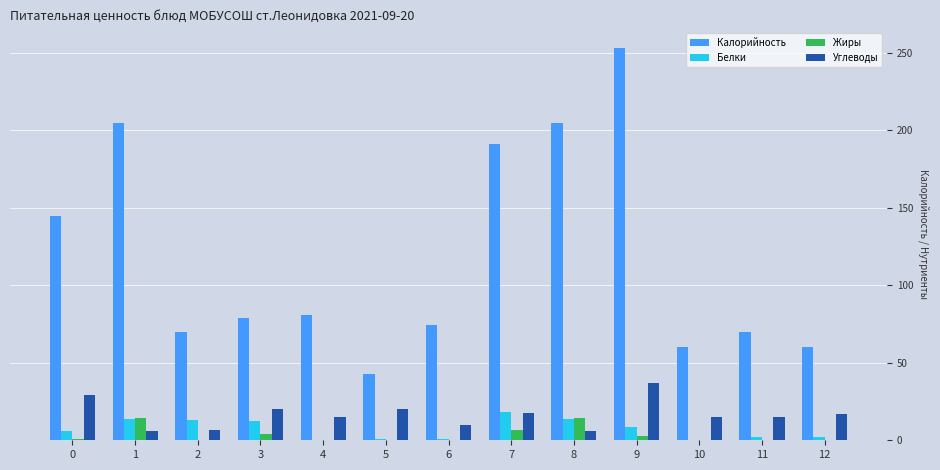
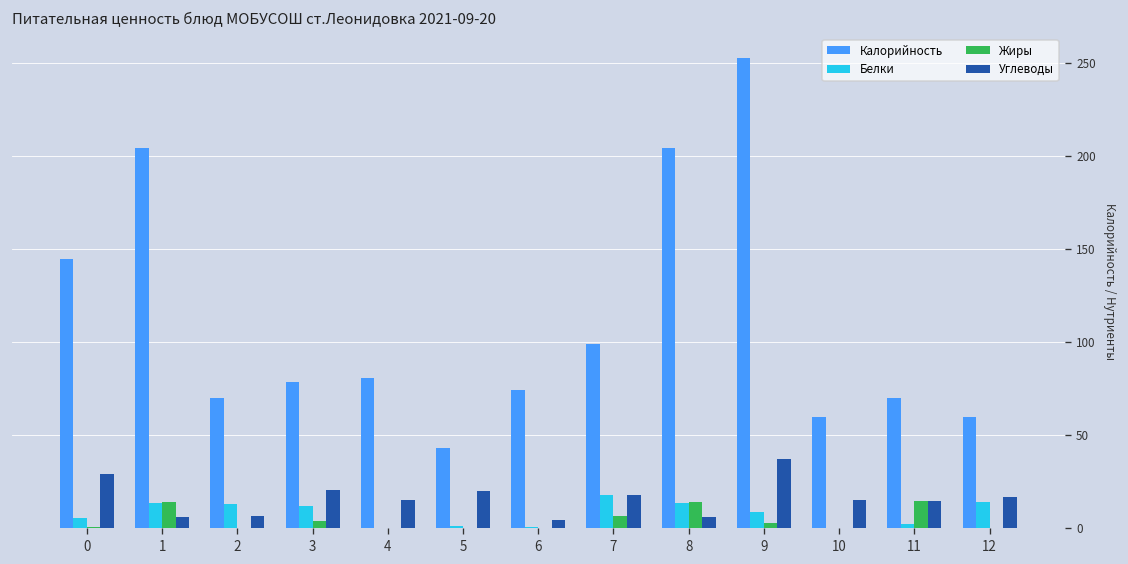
  {
    "Калорийность": {
      "0": 145,
      "1": 205,
      "2": 70,
      "3": 79,
      "4": 81,
      "5": 43,
      "6": 74,
-     "7": 191,
+     "7": 99,
      "8": 205,
      "9": 253,
      "10": 60,
      "11": 70,
      "12": 60
    },
    "Белки": {
      "0": 6,
      "1": 14,
      "2": 13,
      "3": 12,
      "7": 18,
      "8": 14,
      "9": 9,
      "11": 2,
-     "12": 2
+     "12": 14
    },
    "Жиры": {
      "1": 14,
      "3": 4,
      "7": 7,
      "8": 14,
      "9": 3,
      "10": 0,
-     "11": 0
+     "11": 15
    },
    "Углеводы": {
      "0": 29,
      "1": 6,
      "2": 7,
      "3": 20,
      "4": 15,
      "5": 20,
-     "6": 10,
+     "6": 4,
      "7": 18,
      "8": 6,
      "9": 37,
      "10": 15,
      "11": 15,
      "12": 17
    }
  }
